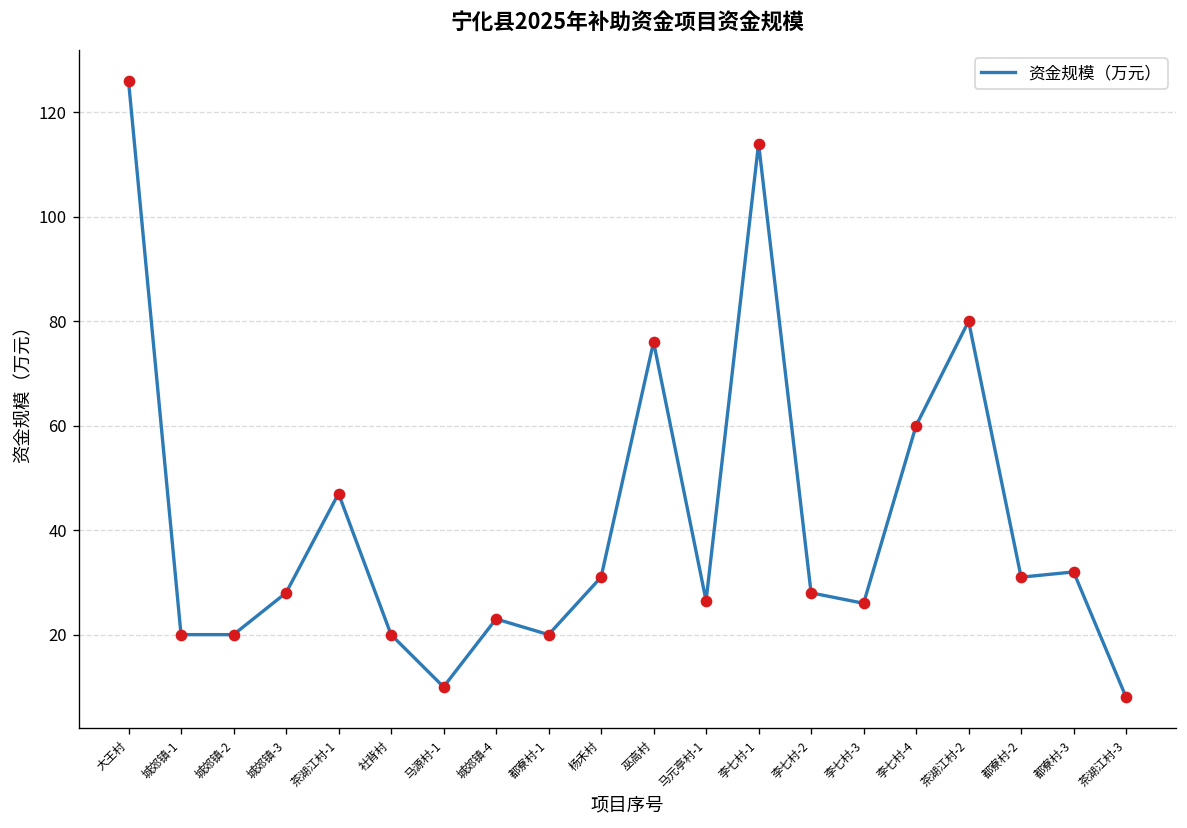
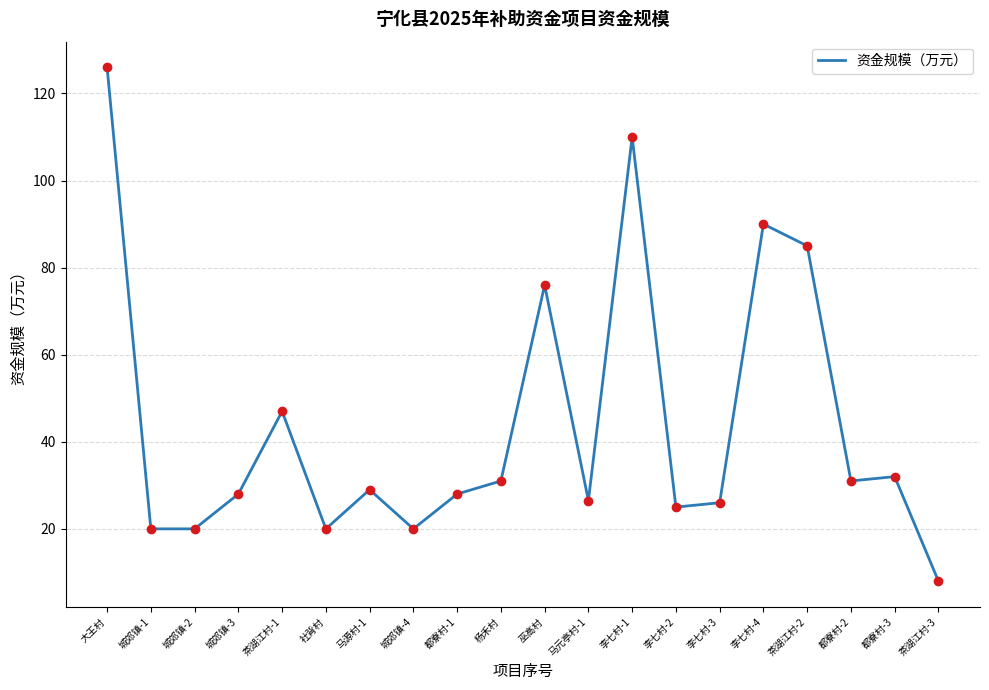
  {
    "大王村": 126,
    "城郊镇-1": 20,
    "城郊镇-2": 20,
    "城郊镇-3": 28,
    "茶湖江村-1": 47,
    "社背村": 20,
-   "马源村-1": 10,
-   "城郊镇-4": 23,
-   "都寮村-1": 20,
+   "马源村-1": 29,
+   "城郊镇-4": 20,
+   "都寮村-1": 28,
    "杨禾村": 31,
    "巫高村": 76,
    "马元亭村-1": 27,
-   "李七村-1": 114,
-   "李七村-2": 28,
+   "李七村-1": 110,
+   "李七村-2": 25,
    "李七村-3": 26,
-   "李七村-4": 60,
-   "茶湖江村-2": 80,
+   "李七村-4": 90,
+   "茶湖江村-2": 85,
    "都寮村-2": 31,
    "都寮村-3": 32,
    "茶湖江村-3": 8
  }
